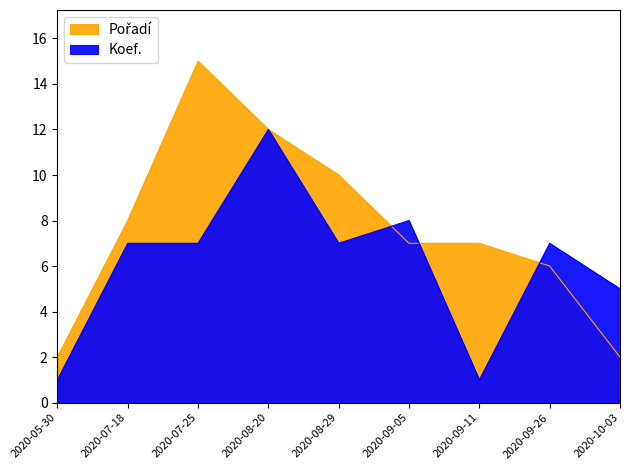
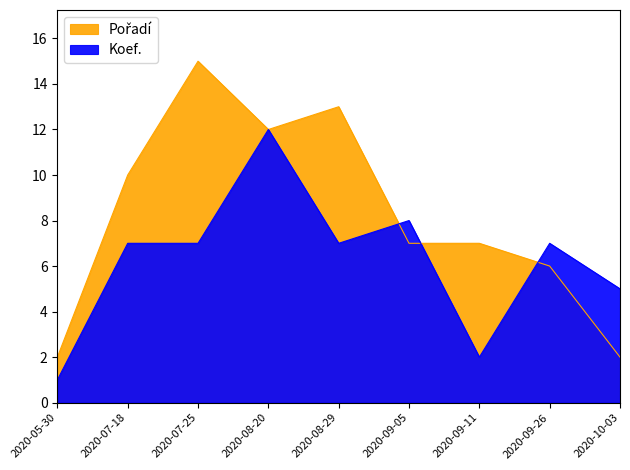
  {
    "Pořadí": {
      "2020-05-30": 2,
-     "2020-07-18": 8,
+     "2020-07-18": 10,
      "2020-07-25": 15,
-     "2020-08-29": 10,
+     "2020-08-29": 13,
      "2020-09-05": 7,
      "2020-09-11": 7,
      "2020-09-26": 6,
      "2020-10-03": 2
    },
    "Koef.": {
      "2020-05-30": 1,
      "2020-07-18": 7,
      "2020-07-25": 7,
      "2020-08-29": 7,
      "2020-09-05": 8,
-     "2020-09-11": 1,
+     "2020-09-11": 2,
      "2020-09-26": 7,
      "2020-10-03": 5
    }
  }
